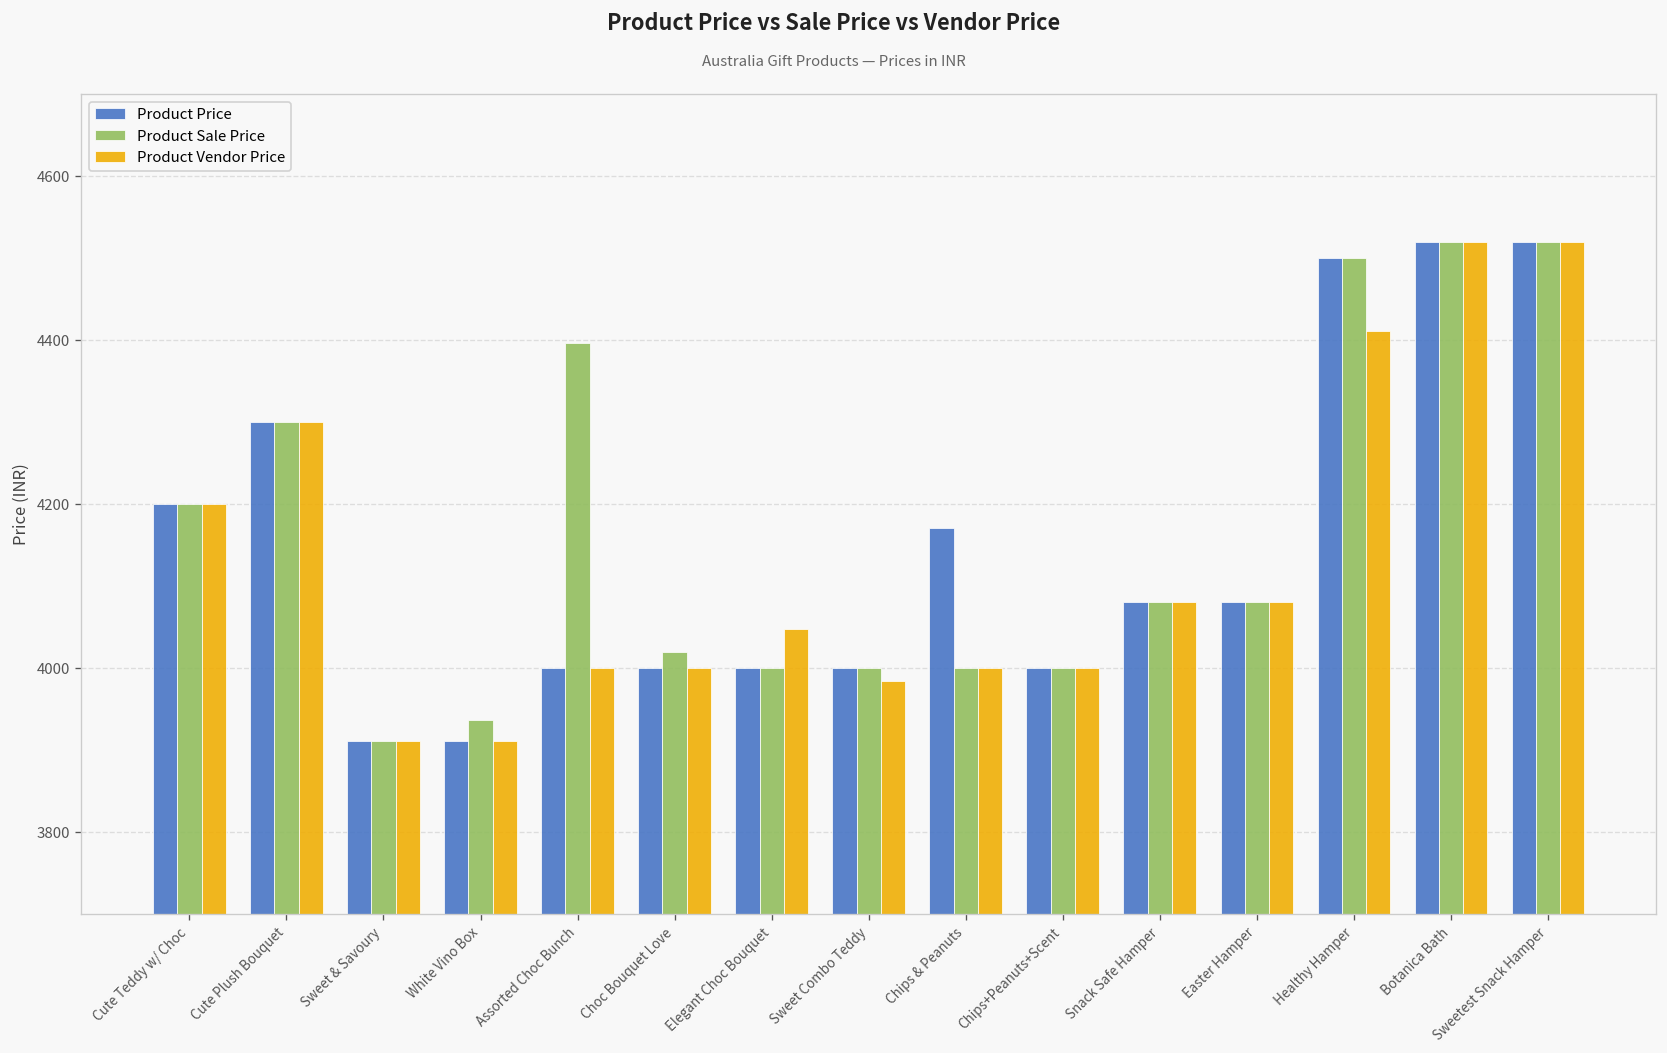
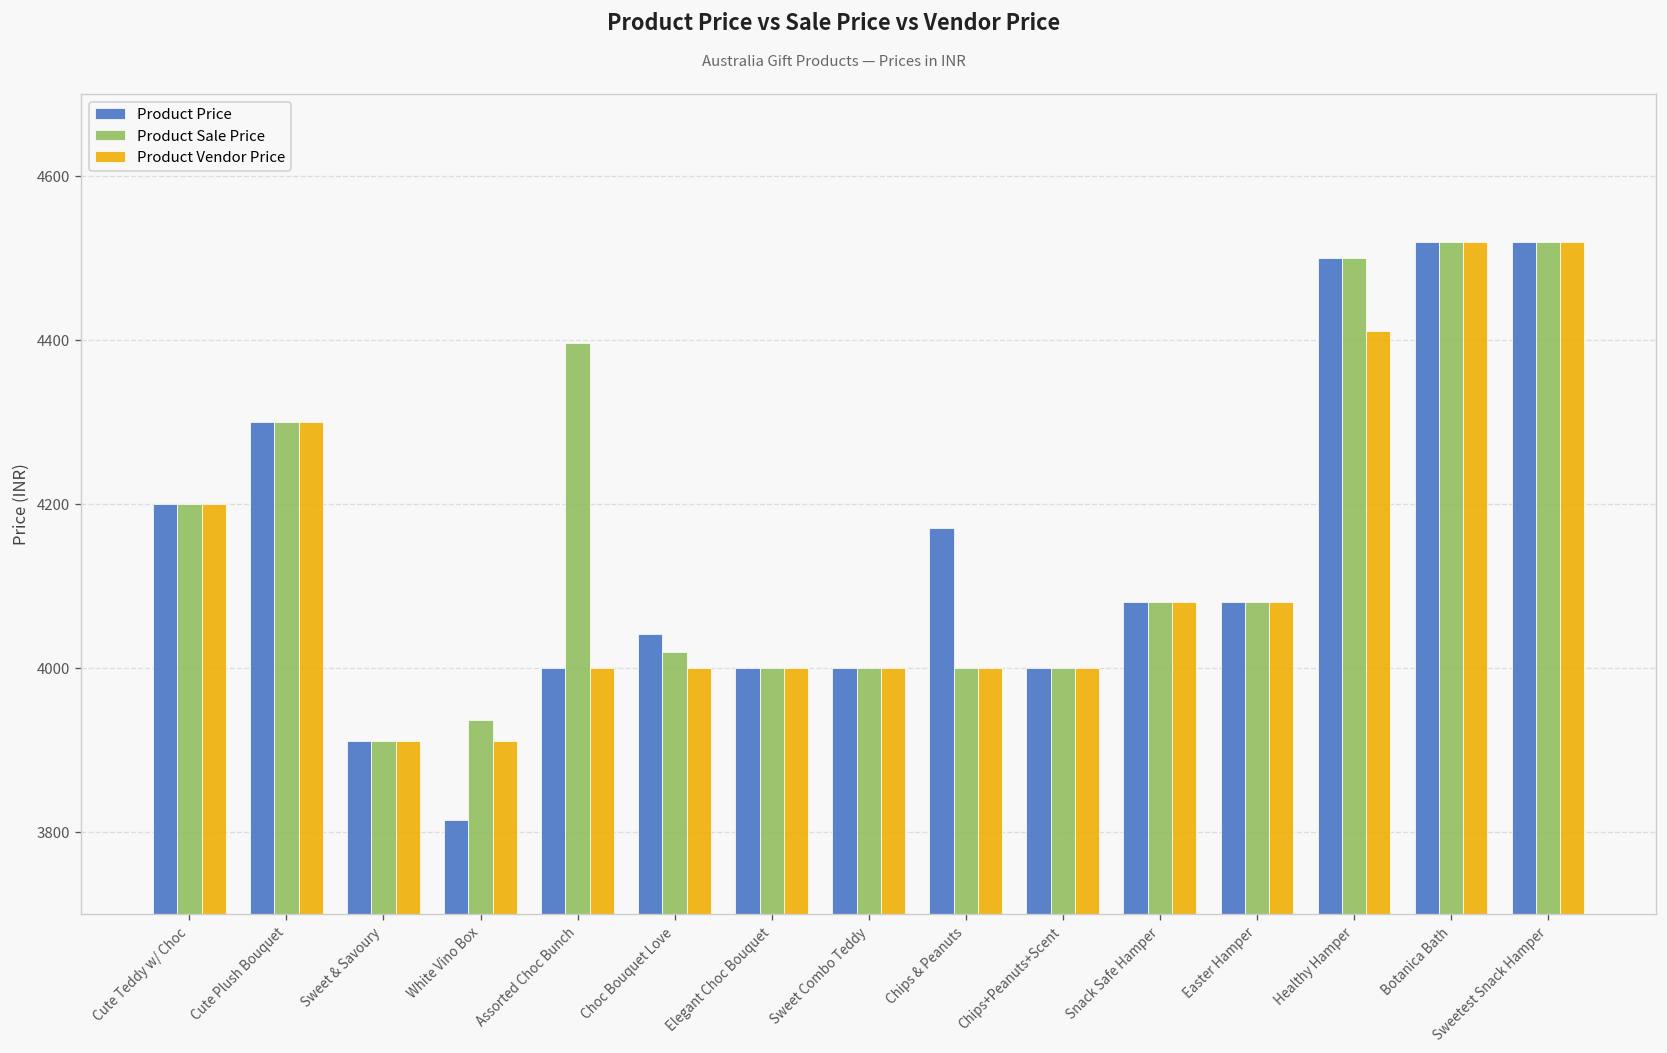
  {
    "Product Price": {
      "Cute Teddy w/ Choc": 4200,
      "Cute Plush Bouquet": 4300,
      "Sweet & Savoury": 3910,
-     "White Vino Box": 3910,
+     "White Vino Box": 3810,
      "Assorted Choc Bunch": 4000,
-     "Choc Bouquet Love": 4000,
+     "Choc Bouquet Love": 4040,
      "Elegant Choc Bouquet": 4000,
      "Sweet Combo Teddy": 4000,
      "Chips & Peanuts": 4170,
      "Chips+Peanuts+Scent": 4000,
      "Snack Safe Hamper": 4080,
      "Easter Hamper": 4080,
      "Healthy Hamper": 4500,
      "Botanica Bath": 4520,
      "Sweetest Snack Hamper": 4520
    },
    "Product Sale Price": {
      "Cute Teddy w/ Choc": 4200,
      "Cute Plush Bouquet": 4300,
      "Sweet & Savoury": 3910,
      "White Vino Box": 3940,
      "Assorted Choc Bunch": 4400,
      "Choc Bouquet Love": 4020,
      "Elegant Choc Bouquet": 4000,
      "Sweet Combo Teddy": 4000,
      "Chips & Peanuts": 4000,
      "Chips+Peanuts+Scent": 4000,
      "Snack Safe Hamper": 4080,
      "Easter Hamper": 4080,
      "Healthy Hamper": 4500,
      "Botanica Bath": 4520,
      "Sweetest Snack Hamper": 4520
    },
    "Product Vendor Price": {
      "Cute Teddy w/ Choc": 4200,
      "Cute Plush Bouquet": 4300,
      "Sweet & Savoury": 3910,
      "White Vino Box": 3910,
      "Assorted Choc Bunch": 4000,
      "Choc Bouquet Love": 4000,
-     "Elegant Choc Bouquet": 4050,
-     "Sweet Combo Teddy": 3980,
+     "Elegant Choc Bouquet": 4000,
+     "Sweet Combo Teddy": 4000,
      "Chips & Peanuts": 4000,
      "Chips+Peanuts+Scent": 4000,
      "Snack Safe Hamper": 4080,
      "Easter Hamper": 4080,
      "Healthy Hamper": 4410,
      "Botanica Bath": 4520,
      "Sweetest Snack Hamper": 4520
    }
  }
